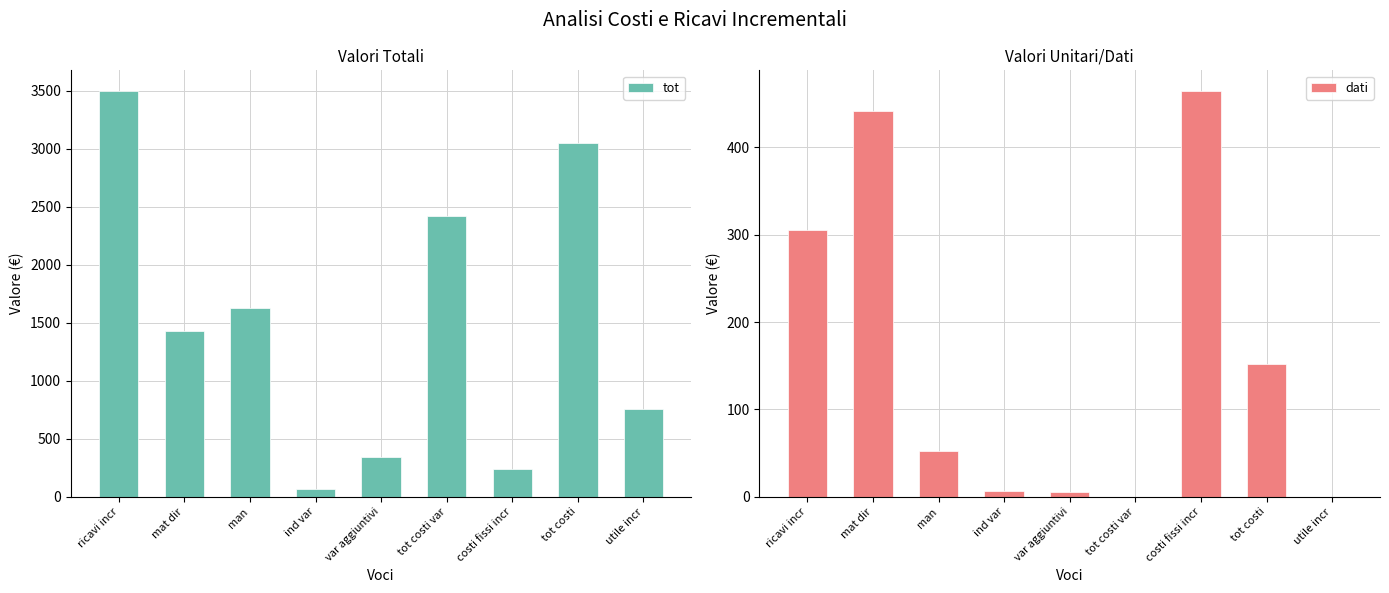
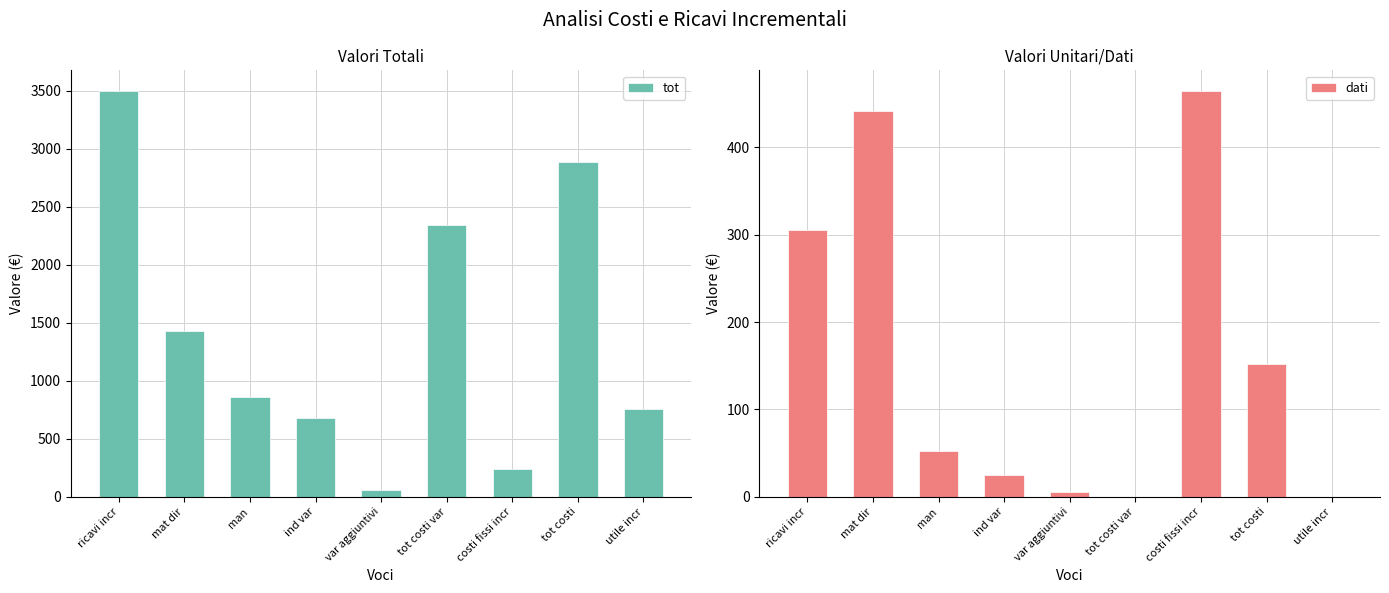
  {
    "Valori Totali": {
      "ricavi incr": 3500,
      "mat dir": 1430,
-     "man": 1630,
-     "ind var": 70,
-     "var aggiuntivi": 340,
-     "tot costi var": 2420,
+     "man": 860,
+     "ind var": 680,
+     "var aggiuntivi": 60,
+     "tot costi var": 2350,
      "costi fissi incr": 240,
-     "tot costi": 3050,
+     "tot costi": 2890,
      "utile incr": 760
    },
    "Valori Unitari/Dati": {
      "ricavi incr": 310,
      "mat dir": 440,
      "man": 50,
-     "ind var": 10,
+     "ind var": 30,
      "var aggiuntivi": 10,
      "tot costi var": 0,
      "costi fissi incr": 470,
      "tot costi": 150,
      "utile incr": 0
    }
  }
